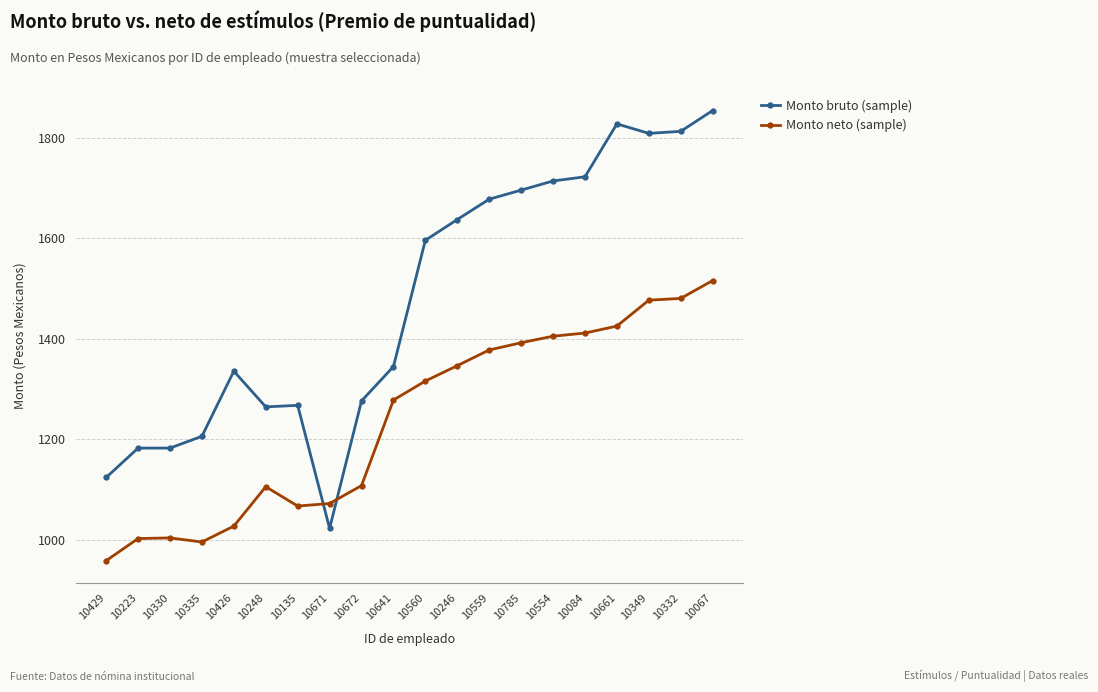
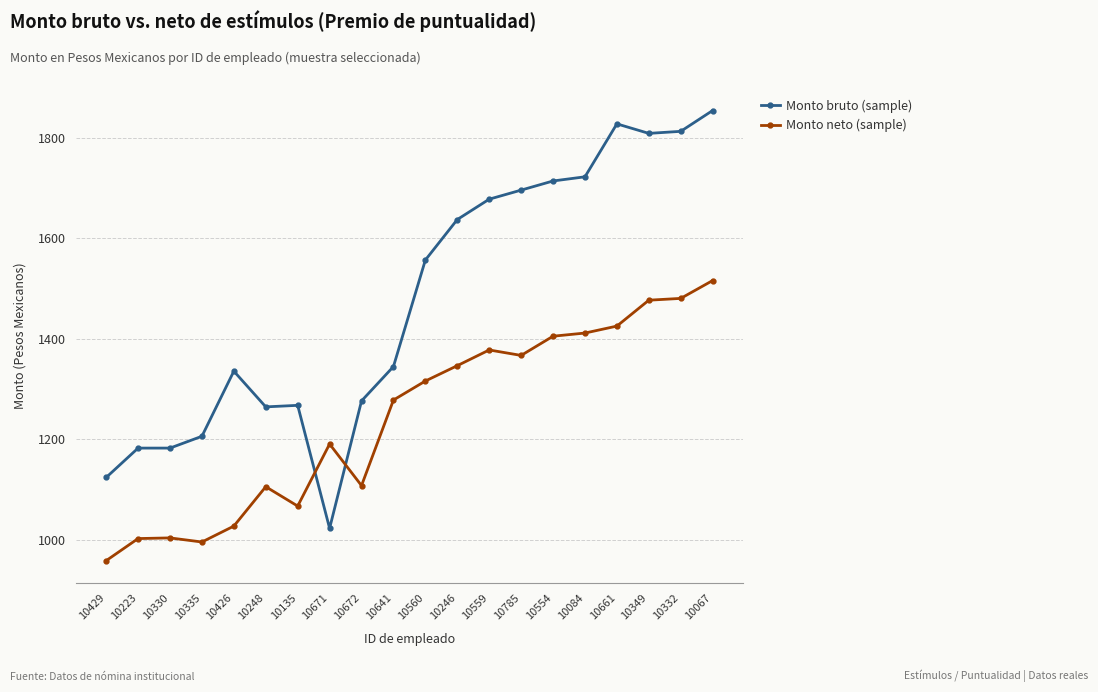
  {
    "Monto bruto (sample)": {
      "10429": 1120,
      "10223": 1180,
      "10330": 1180,
      "10335": 1210,
      "10426": 1340,
      "10248": 1260,
      "10135": 1270,
      "10671": 1020,
      "10672": 1280,
      "10641": 1340,
-     "10560": 1600,
+     "10560": 1560,
      "10246": 1640,
      "10559": 1680,
      "10785": 1700,
      "10554": 1710,
      "10084": 1720,
      "10661": 1830,
      "10349": 1810,
      "10332": 1810,
      "10067": 1850
    },
    "Monto neto (sample)": {
      "10429": 960,
      "10223": 1000,
      "10330": 1000,
      "10335": 1000,
      "10426": 1030,
      "10248": 1110,
      "10135": 1070,
-     "10671": 1070,
+     "10671": 1190,
      "10672": 1110,
      "10641": 1280,
      "10560": 1320,
      "10246": 1350,
      "10559": 1380,
-     "10785": 1390,
+     "10785": 1370,
      "10554": 1410,
      "10084": 1410,
      "10661": 1430,
      "10349": 1480,
      "10332": 1480,
      "10067": 1520
    }
  }
